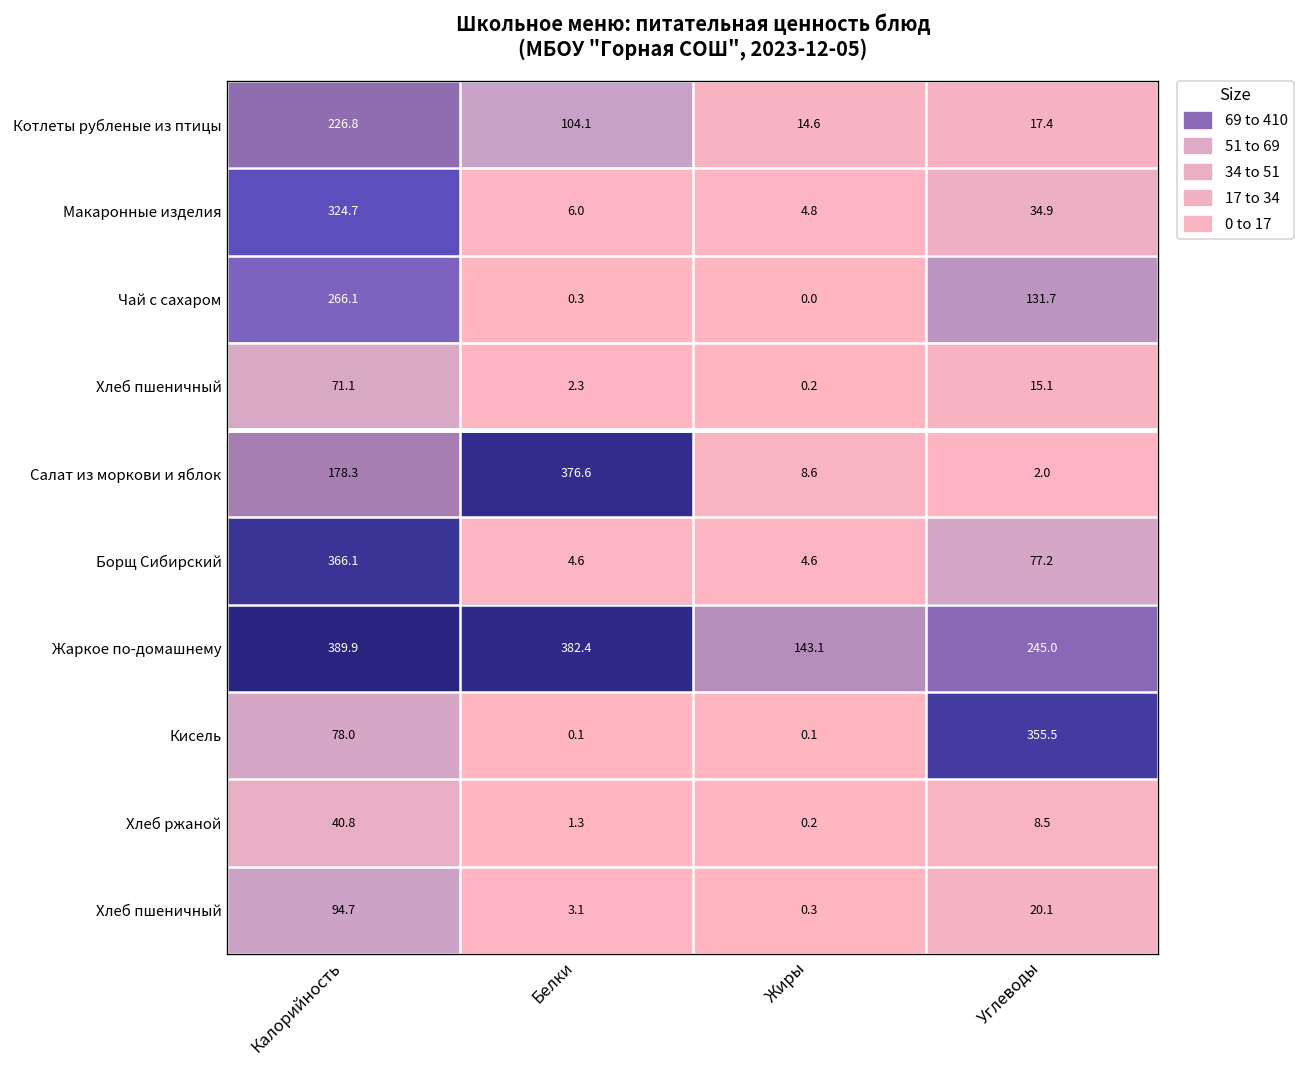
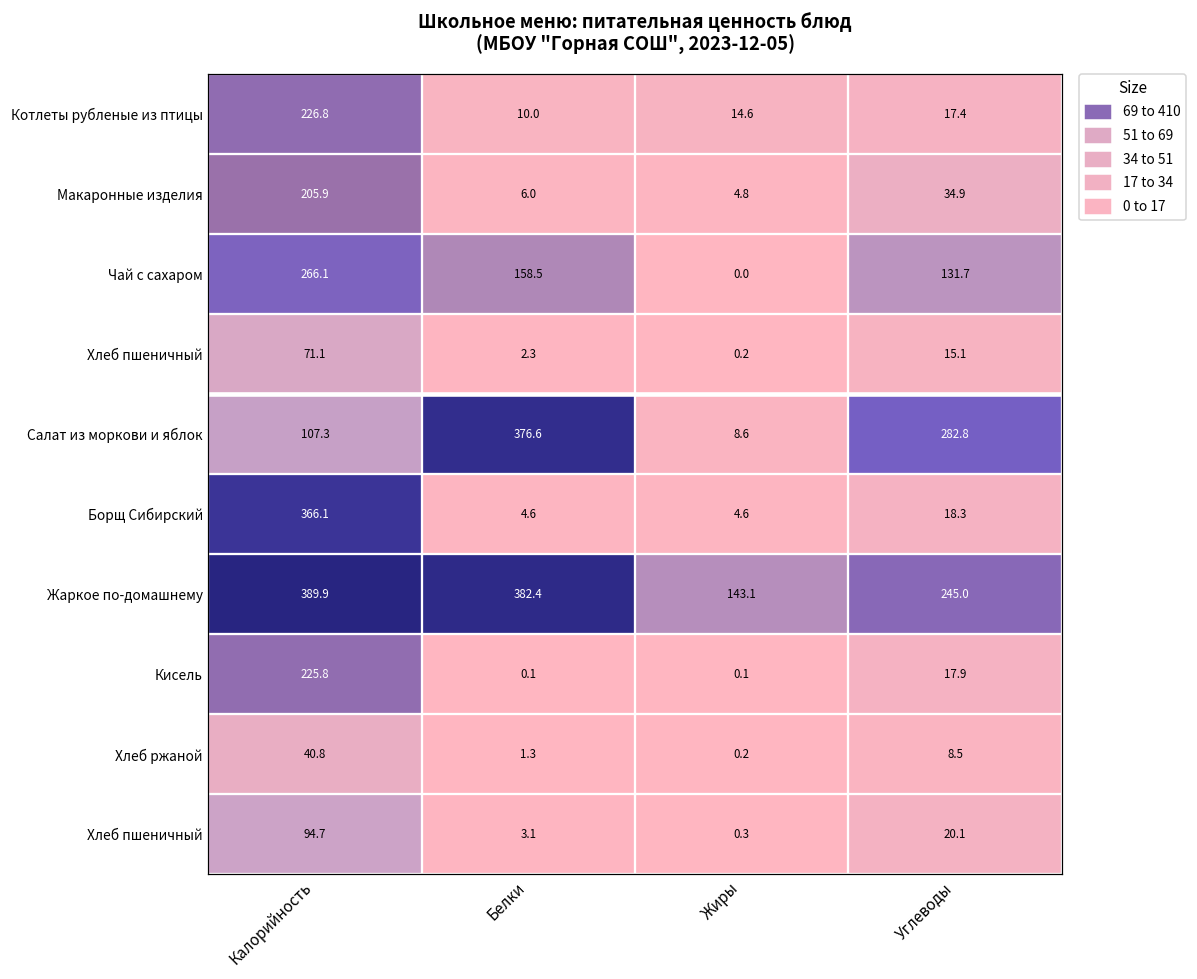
  {
    "Котлеты рубленые из птицы": {
      "Калорийность": 226.8,
-     "Белки": 104.1,
+     "Белки": 10.0,
      "Жиры": 14.6,
      "Углеводы": 17.4
    },
    "Макаронные изделия": {
-     "Калорийность": 324.7,
+     "Калорийность": 205.9,
      "Белки": 6.0,
      "Жиры": 4.8,
      "Углеводы": 34.9
    },
    "Чай с сахаром": {
      "Калорийность": 266.1,
-     "Белки": 0.3,
+     "Белки": 158.5,
      "Жиры": 0.0,
      "Углеводы": 131.7
    },
    "Салат из моркови и яблок": {
-     "Калорийность": 178.3,
+     "Калорийность": 107.3,
      "Белки": 376.6,
      "Жиры": 8.6,
-     "Углеводы": 2.0
+     "Углеводы": 282.8
    },
    "Борщ Сибирский": {
      "Калорийность": 366.1,
      "Белки": 4.6,
      "Жиры": 4.6,
-     "Углеводы": 77.2
+     "Углеводы": 18.3
    },
    "Жаркое по-домашнему": {
      "Калорийность": 389.9,
      "Белки": 382.4,
      "Жиры": 143.1,
      "Углеводы": 245.0
    },
    "Кисель": {
-     "Калорийность": 78.0,
+     "Калорийность": 225.8,
      "Белки": 0.1,
      "Жиры": 0.1,
-     "Углеводы": 355.5
+     "Углеводы": 17.9
    },
    "Хлеб ржаной": {
      "Калорийность": 40.8,
      "Белки": 1.3,
      "Жиры": 0.2,
      "Углеводы": 8.5
    }
  }
